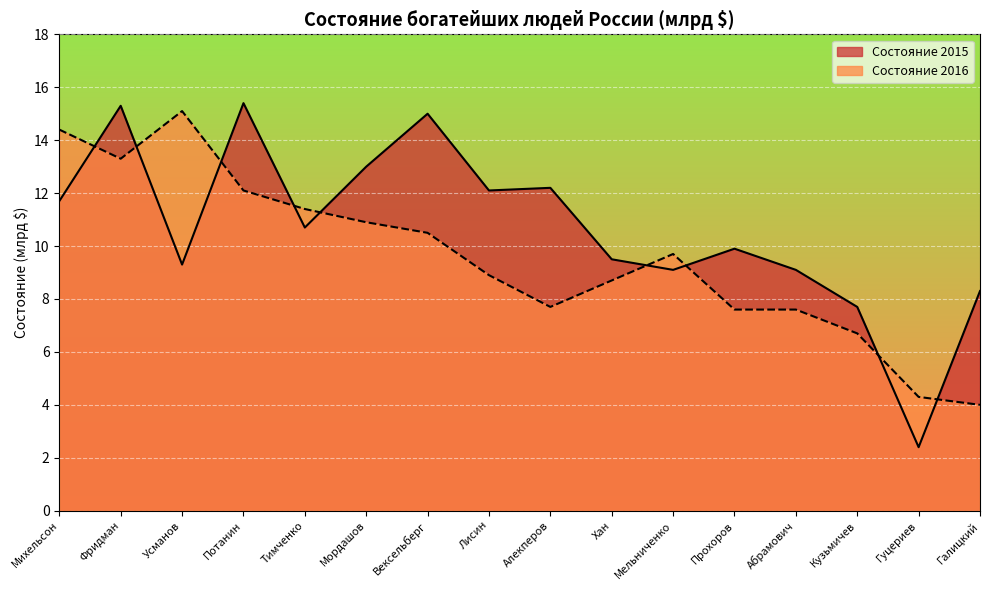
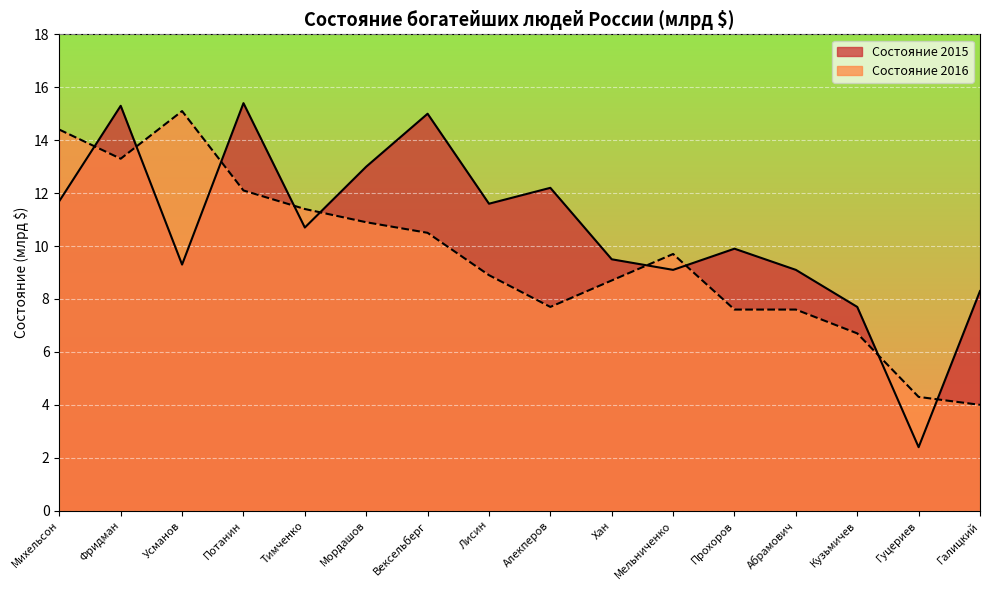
  {
    "Состояние 2015": {
      "Михельсон": 11.7,
      "Фридман": 15.3,
      "Усманов": 9.3,
      "Потанин": 15.4,
      "Тимченко": 10.7,
      "Мордашов": 13.0,
      "Вексельберг": 15.0,
-     "Лисин": 12.1,
+     "Лисин": 11.6,
      "Алекперов": 12.2,
      "Хан": 9.5,
      "Мельниченко": 9.1,
      "Прохоров": 9.9,
      "Абрамович": 9.1,
      "Кузьмичев": 7.7,
      "Гуцериев": 2.4,
      "Галицкий": 8.3
    },
    "Состояние 2016": {
      "Михельсон": 14.4,
      "Фридман": 13.3,
      "Усманов": 15.1,
      "Потанин": 12.1,
      "Тимченко": 11.4,
      "Мордашов": 10.9,
      "Вексельберг": 10.5,
      "Лисин": 8.9,
      "Алекперов": 7.7,
      "Хан": 8.7,
      "Мельниченко": 9.7,
      "Прохоров": 7.6,
      "Абрамович": 7.6,
      "Кузьмичев": 6.7,
      "Гуцериев": 4.3,
      "Галицкий": 4.0
    }
  }
